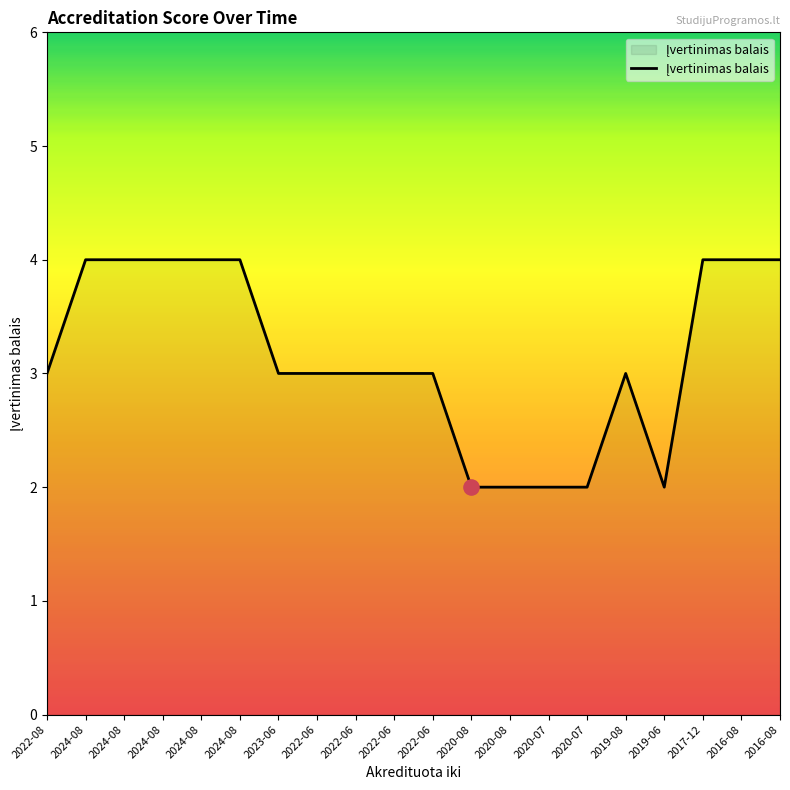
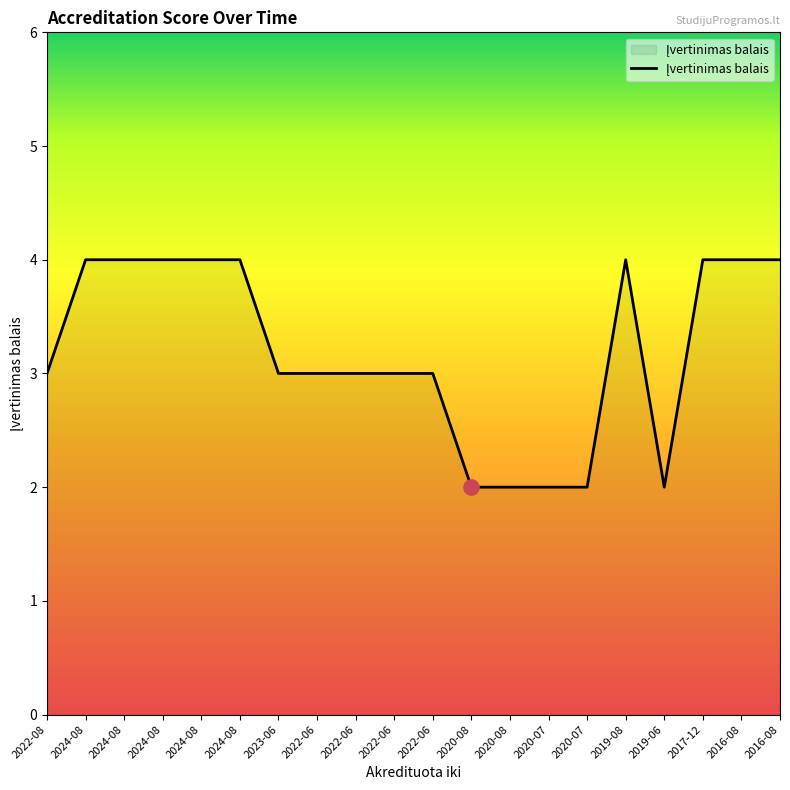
  {
    "Įvertinimas balais": {
      "2022-08": 3,
      "2023-06": 3,
-     "2019-08": 3,
+     "2019-08": 4,
      "2019-06": 2,
      "2017-12": 4
    }
  }
